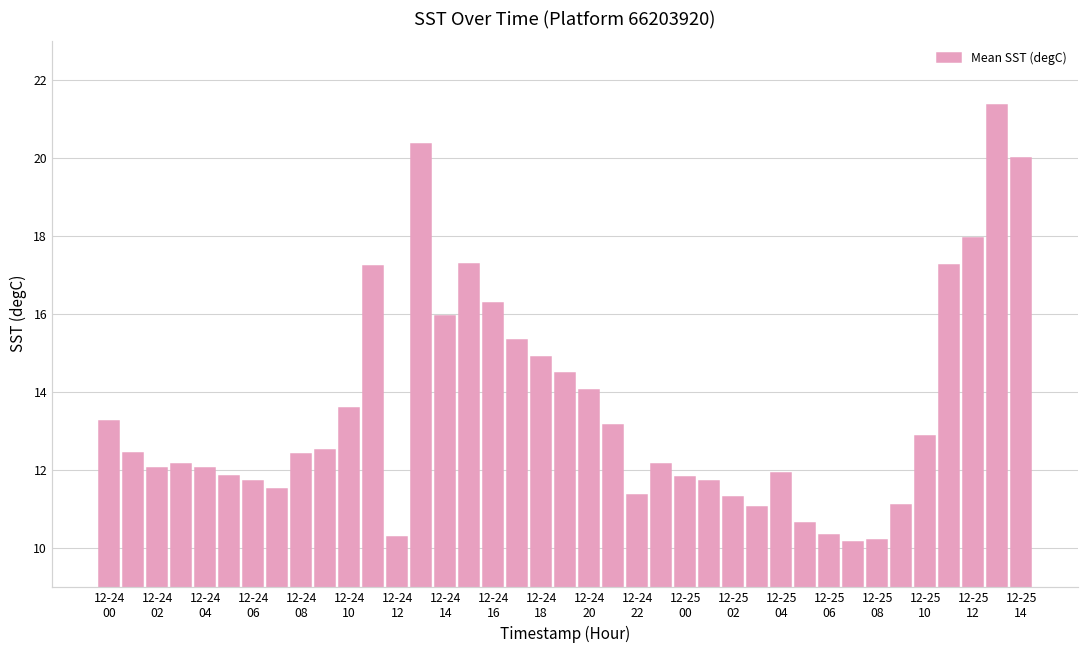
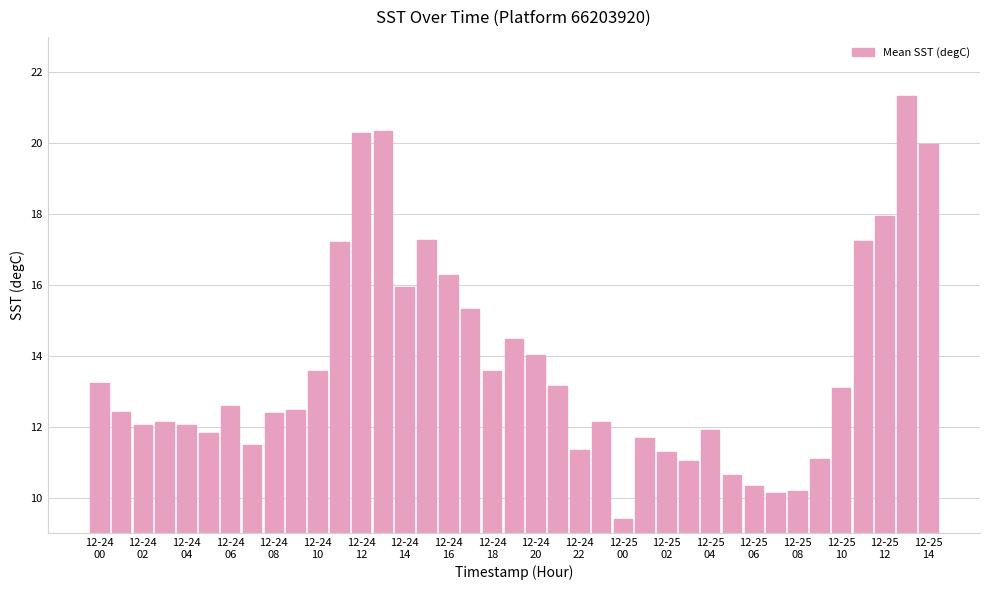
  {
    "12-24 00": 13.2,
    "12-24 02": 12.0,
    "12-24 04": 12.0,
-   "12-24 06": 11.7,
+   "12-24 06": 12.6,
    "12-24 08": 12.4,
    "12-24 10": 13.6,
-   "12-24 12": 10.3,
+   "12-24 12": 20.3,
    "12-24 14": 15.9,
    "12-24 16": 16.3,
-   "12-24 18": 14.9,
+   "12-24 18": 13.6,
    "12-24 20": 14.0,
    "12-24 22": 11.4,
-   "12-25 00": 11.8,
+   "12-25 00": 9.4,
    "12-25 02": 11.3,
    "12-25 04": 11.9,
    "12-25 06": 10.3,
    "12-25 08": 10.2,
-   "12-25 10": 12.9,
+   "12-25 10": 13.1,
    "12-25 12": 18.0,
    "12-25 14": 20.0
  }
